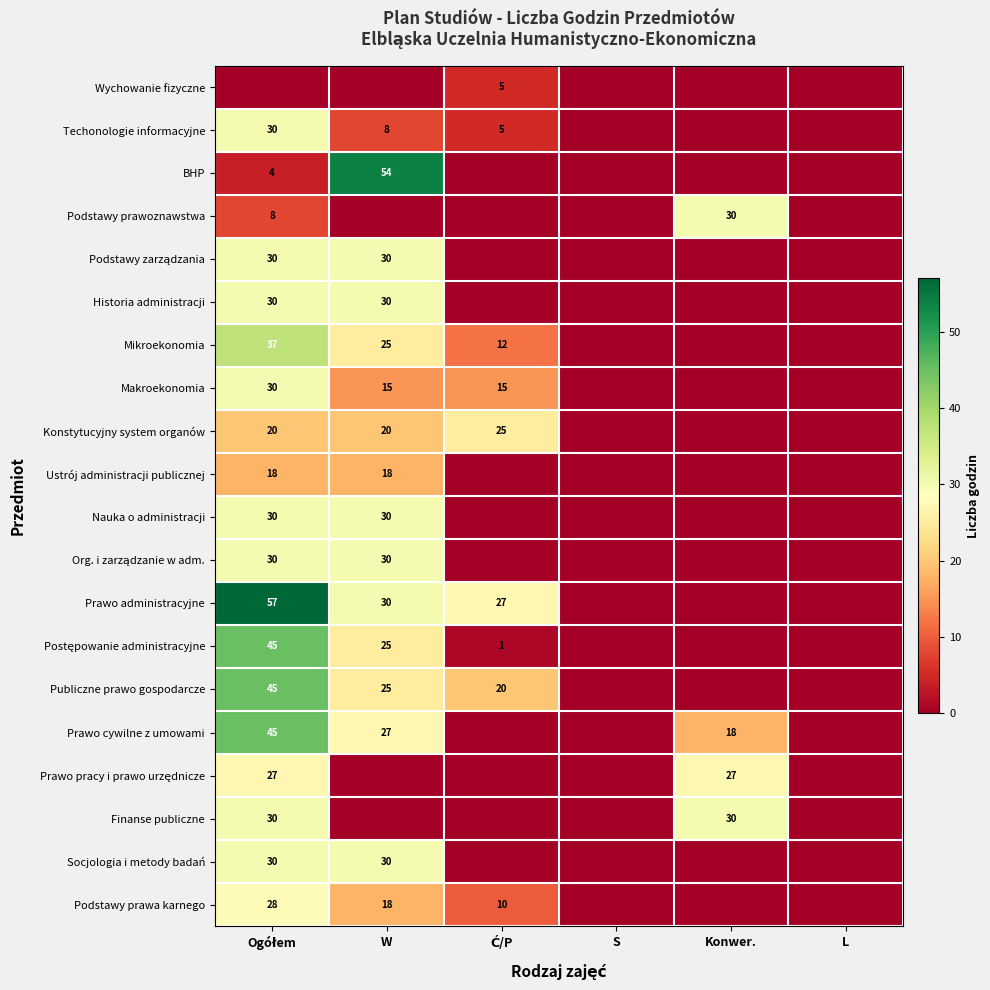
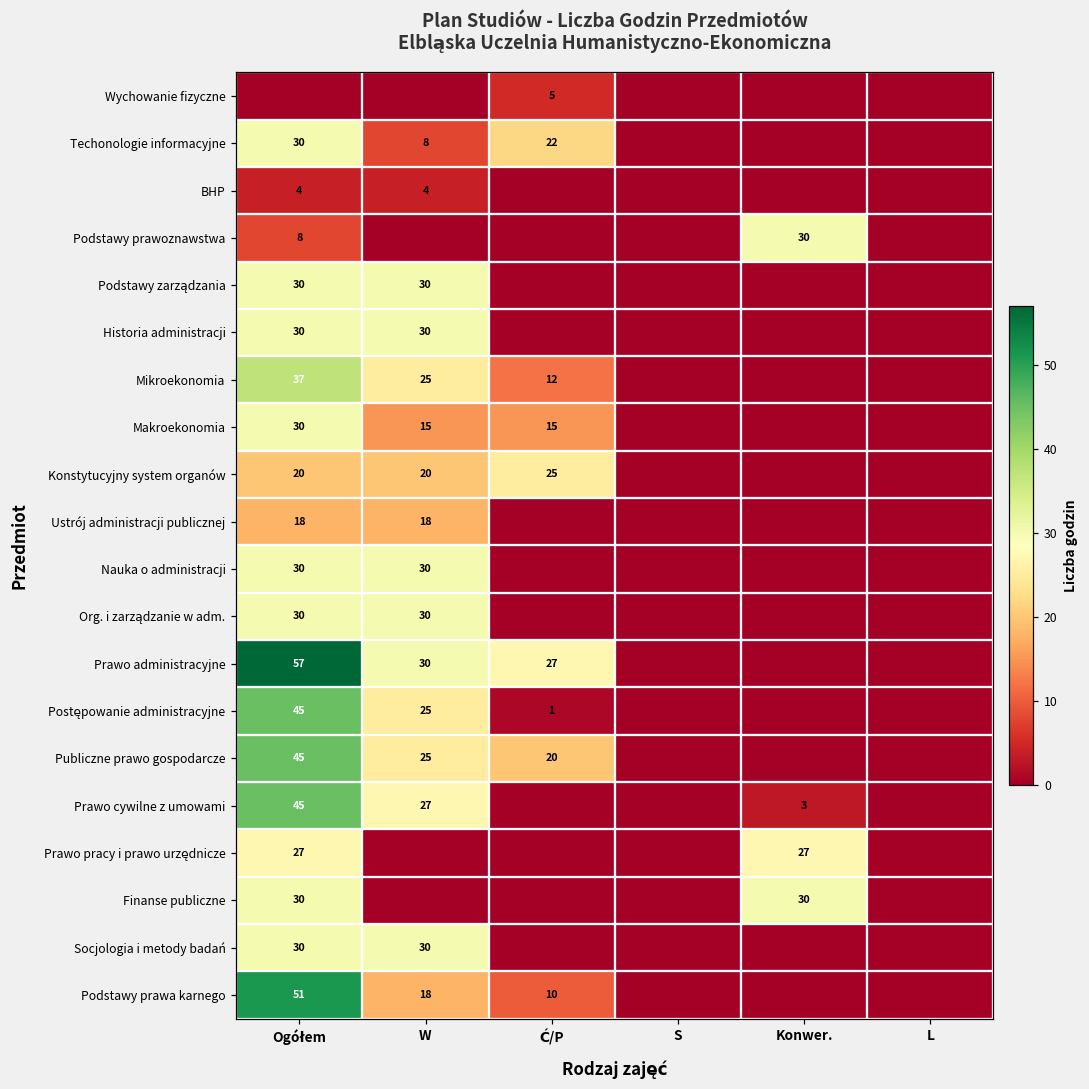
  {
    "Wychowanie fizyczne": {
      "Ć/P": 5
    },
    "Techonologie informacyjne": {
      "Ogółem": 30,
      "W": 8,
-     "Ć/P": 5
+     "Ć/P": 22
    },
    "BHP": {
      "Ogółem": 4,
-     "W": 54
+     "W": 4
    },
    "Podstawy prawoznawstwa": {
      "Ogółem": 8,
      "Konwer.": 30
    },
    "Podstawy zarządzania": {
      "Ogółem": 30,
      "W": 30
    },
    "Historia administracji": {
      "Ogółem": 30,
      "W": 30
    },
    "Mikroekonomia": {
      "Ogółem": 37,
      "W": 25,
      "Ć/P": 12
    },
    "Makroekonomia": {
      "Ogółem": 30,
      "W": 15,
      "Ć/P": 15
    },
    "Konstytucyjny system organów": {
      "Ogółem": 20,
      "W": 20,
      "Ć/P": 25
    },
    "Ustrój administracji publicznej": {
      "Ogółem": 18,
      "W": 18
    },
    "Nauka o administracji": {
      "Ogółem": 30,
      "W": 30
    },
    "Org. i zarządzanie w adm.": {
      "Ogółem": 30,
      "W": 30
    },
    "Prawo administracyjne": {
      "Ogółem": 57,
      "W": 30,
      "Ć/P": 27
    },
    "Postępowanie administracyjne": {
      "Ogółem": 45,
      "W": 25,
      "Ć/P": 1
    },
    "Publiczne prawo gospodarcze": {
      "Ogółem": 45,
      "W": 25,
      "Ć/P": 20
    },
    "Prawo cywilne z umowami": {
      "Ogółem": 45,
      "W": 27,
-     "Konwer.": 18
+     "Konwer.": 3
    },
    "Prawo pracy i prawo urzędnicze": {
      "Ogółem": 27,
      "Konwer.": 27
    },
    "Finanse publiczne": {
      "Ogółem": 30,
      "Konwer.": 30
    },
    "Socjologia i metody badań": {
      "Ogółem": 30,
      "W": 30
    },
    "Podstawy prawa karnego": {
-     "Ogółem": 28,
+     "Ogółem": 51,
      "W": 18,
      "Ć/P": 10
    }
  }
